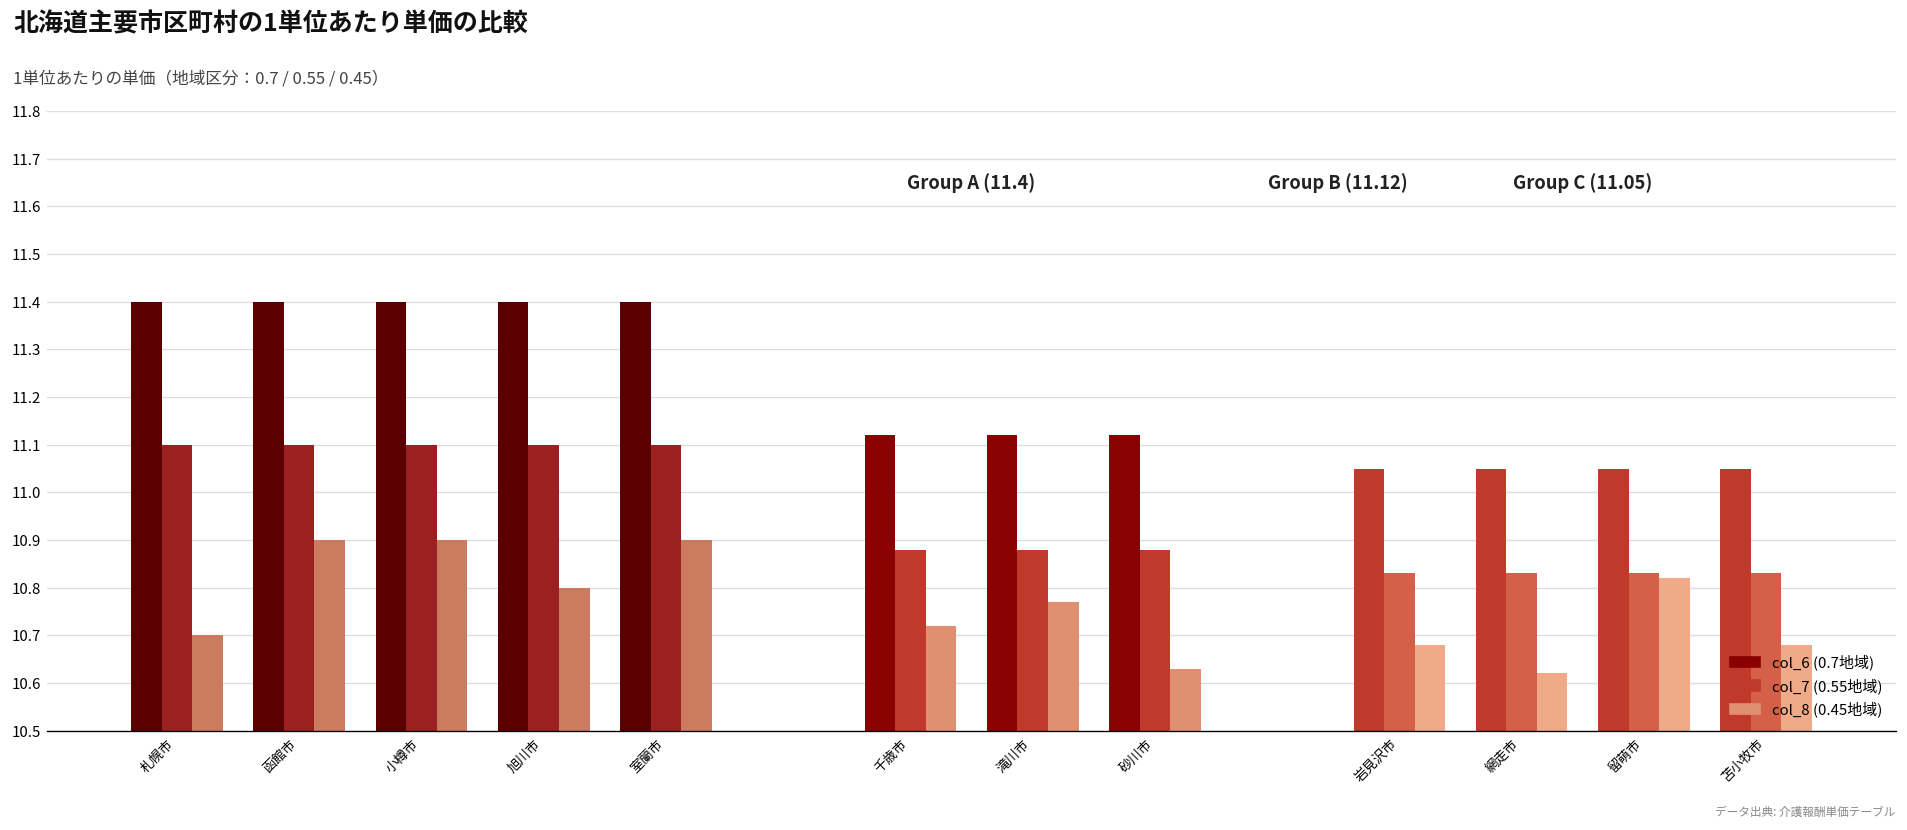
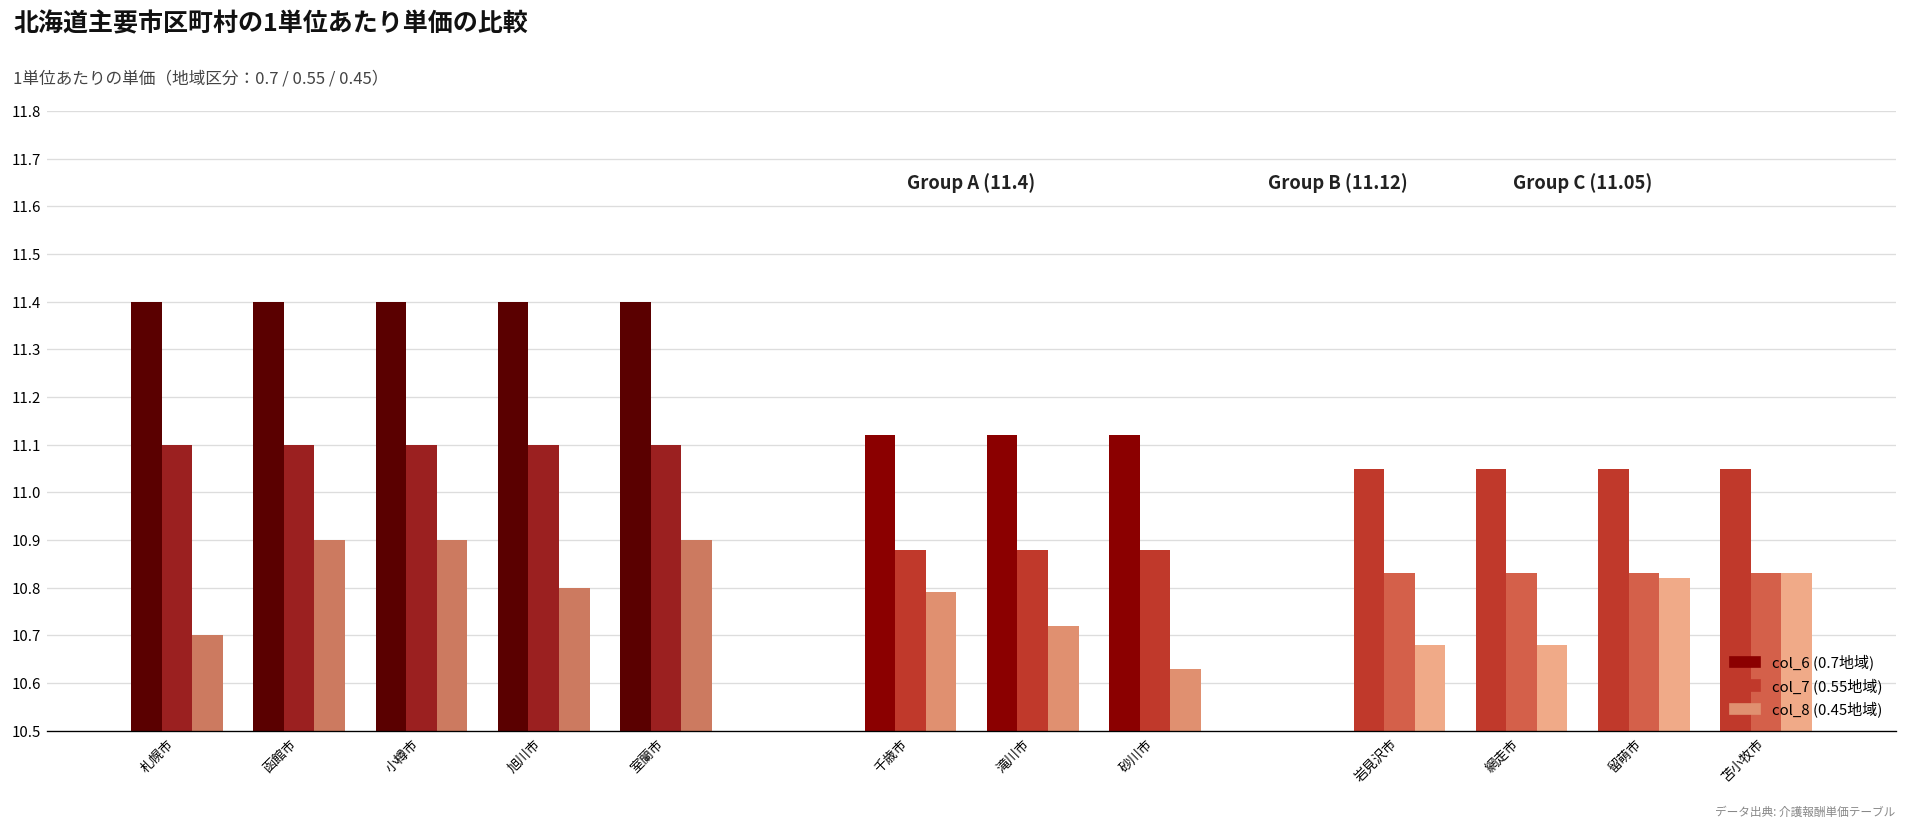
  {
    "col_8 (0.45地域)": {
      "札幌市": 10.70,
      "函館市": 10.90,
      "小樽市": 10.90,
      "旭川市": 10.80,
      "室蘭市": 10.90,
-     "千歳市": 10.72,
-     "滝川市": 10.77,
+     "千歳市": 10.79,
+     "滝川市": 10.72,
      "砂川市": 10.63,
      "岩見沢市": 10.68,
-     "網走市": 10.62,
+     "網走市": 10.68,
      "留萌市": 10.82,
-     "苫小牧市": 10.68
+     "苫小牧市": 10.83
    }
  }
